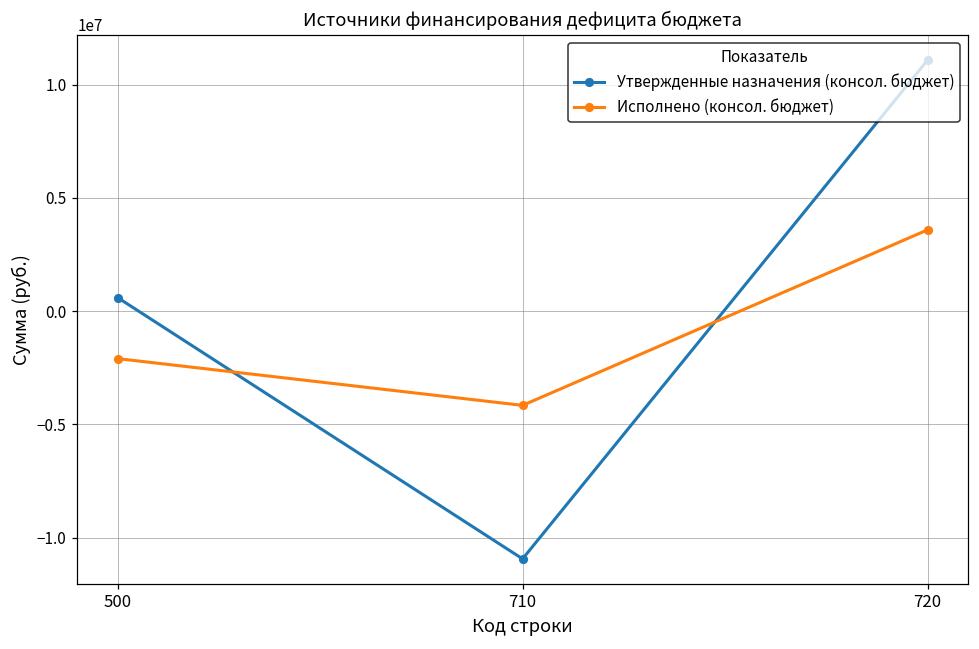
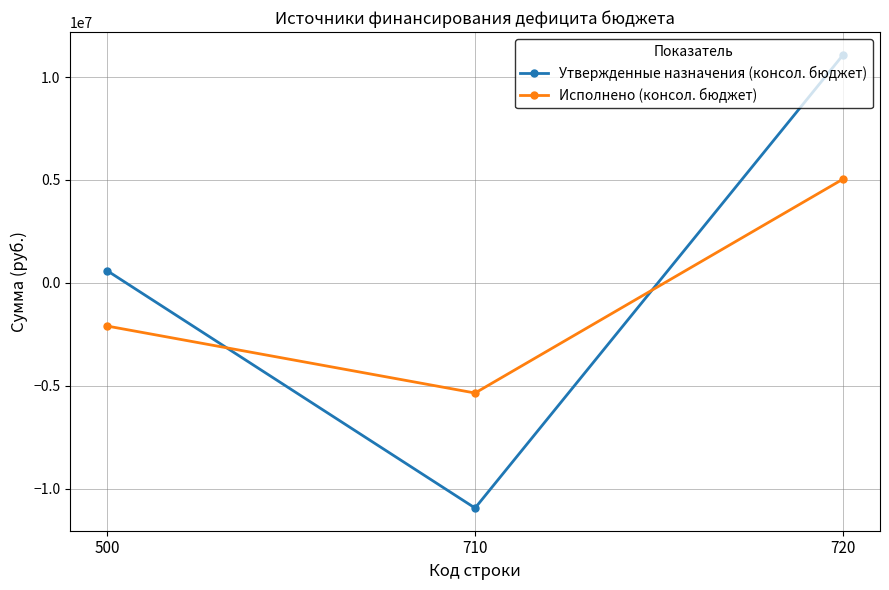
  {
    "Утвержденные назначения (консол. бюджет)": {
      "500": 600000,
      "710": -10900000
    },
    "Исполнено (консол. бюджет)": {
      "500": -2100000,
-     "710": -4200000,
-     "720": 3600000
+     "710": -5300000,
+     "720": 5000000
    }
  }
